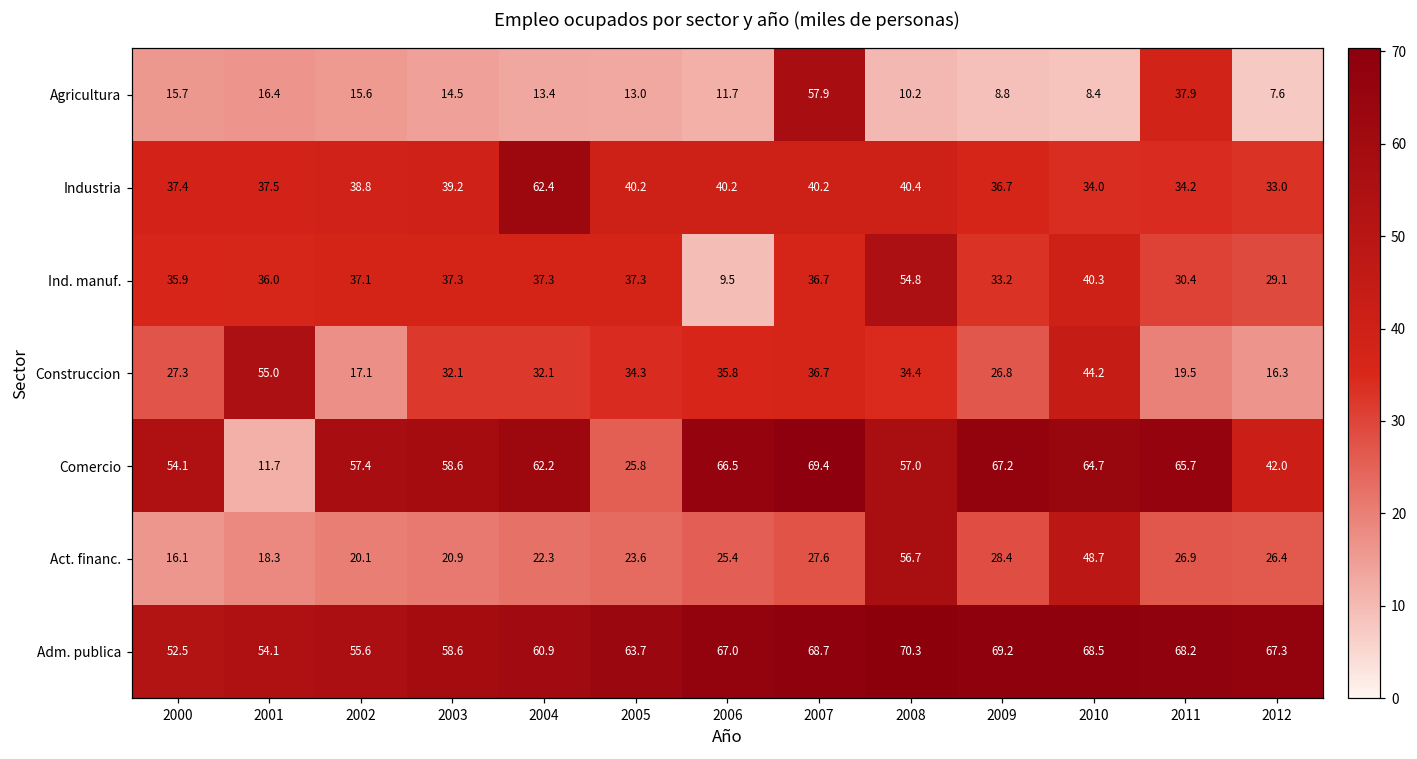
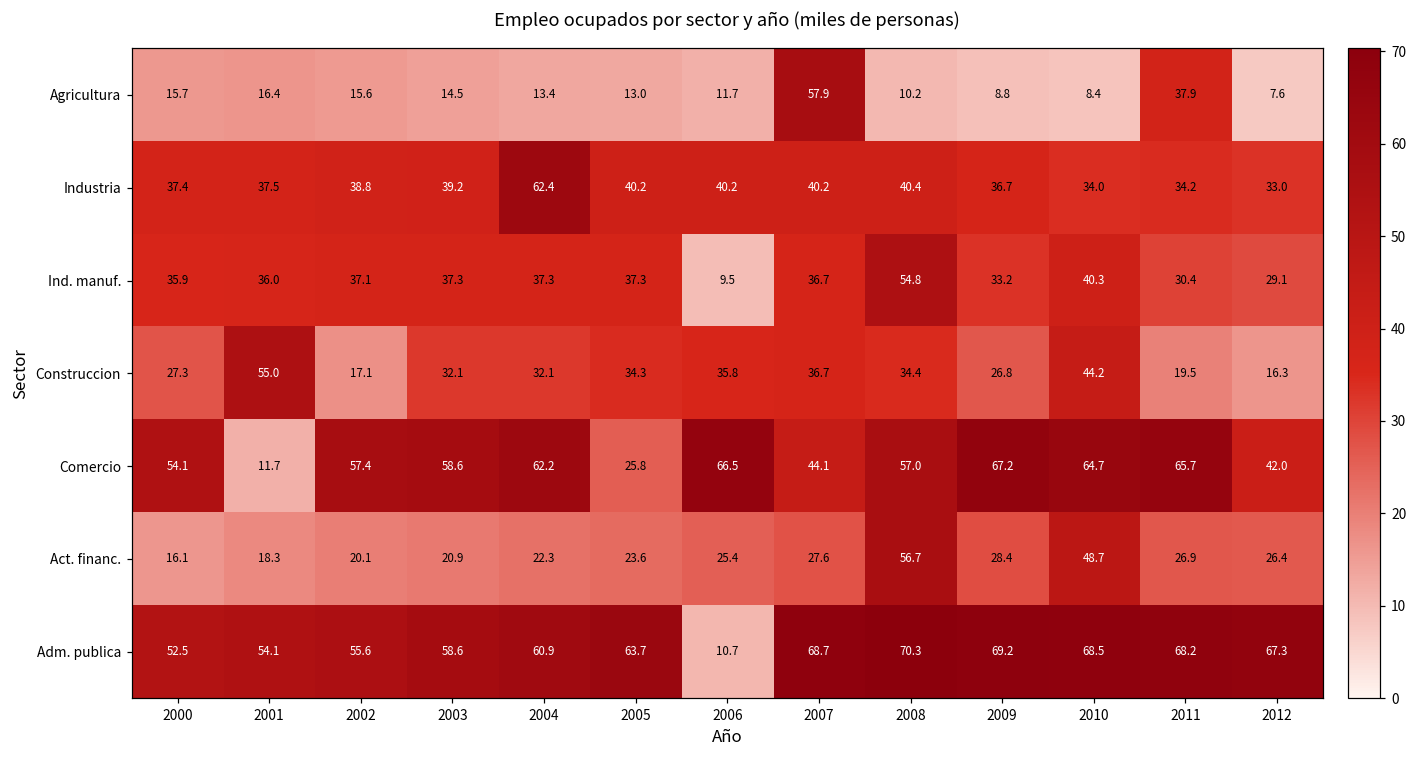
  {
    "Agricultura": {
      "2000": 15.7,
      "2001": 16.4,
      "2002": 15.6,
      "2003": 14.5,
      "2004": 13.4,
      "2005": 13.0,
      "2006": 11.7,
      "2007": 57.9,
      "2008": 10.2,
      "2009": 8.8,
      "2010": 8.4,
      "2011": 37.9,
      "2012": 7.6
    },
    "Industria": {
      "2000": 37.4,
      "2001": 37.5,
      "2002": 38.8,
      "2003": 39.2,
      "2004": 62.4,
      "2005": 40.2,
      "2006": 40.2,
      "2007": 40.2,
      "2008": 40.4,
      "2009": 36.7,
      "2010": 34.0,
      "2011": 34.2,
      "2012": 33.0
    },
    "Ind. manuf.": {
      "2000": 35.9,
      "2001": 36.0,
      "2002": 37.1,
      "2003": 37.3,
      "2004": 37.3,
      "2005": 37.3,
      "2006": 9.5,
      "2007": 36.7,
      "2008": 54.8,
      "2009": 33.2,
      "2010": 40.3,
      "2011": 30.4,
      "2012": 29.1
    },
    "Construccion": {
      "2000": 27.3,
      "2001": 55.0,
      "2002": 17.1,
      "2003": 32.1,
      "2004": 32.1,
      "2005": 34.3,
      "2006": 35.8,
      "2007": 36.7,
      "2008": 34.4,
      "2009": 26.8,
      "2010": 44.2,
      "2011": 19.5,
      "2012": 16.3
    },
    "Comercio": {
      "2000": 54.1,
      "2001": 11.7,
      "2002": 57.4,
      "2003": 58.6,
      "2004": 62.2,
      "2005": 25.8,
      "2006": 66.5,
-     "2007": 69.4,
+     "2007": 44.1,
      "2008": 57.0,
      "2009": 67.2,
      "2010": 64.7,
      "2011": 65.7,
      "2012": 42.0
    },
    "Act. financ.": {
      "2000": 16.1,
      "2001": 18.3,
      "2002": 20.1,
      "2003": 20.9,
      "2004": 22.3,
      "2005": 23.6,
      "2006": 25.4,
      "2007": 27.6,
      "2008": 56.7,
      "2009": 28.4,
      "2010": 48.7,
      "2011": 26.9,
      "2012": 26.4
    },
    "Adm. publica": {
      "2000": 52.5,
      "2001": 54.1,
      "2002": 55.6,
      "2003": 58.6,
      "2004": 60.9,
      "2005": 63.7,
-     "2006": 67.0,
+     "2006": 10.7,
      "2007": 68.7,
      "2008": 70.3,
      "2009": 69.2,
      "2010": 68.5,
      "2011": 68.2,
      "2012": 67.3
    }
  }
